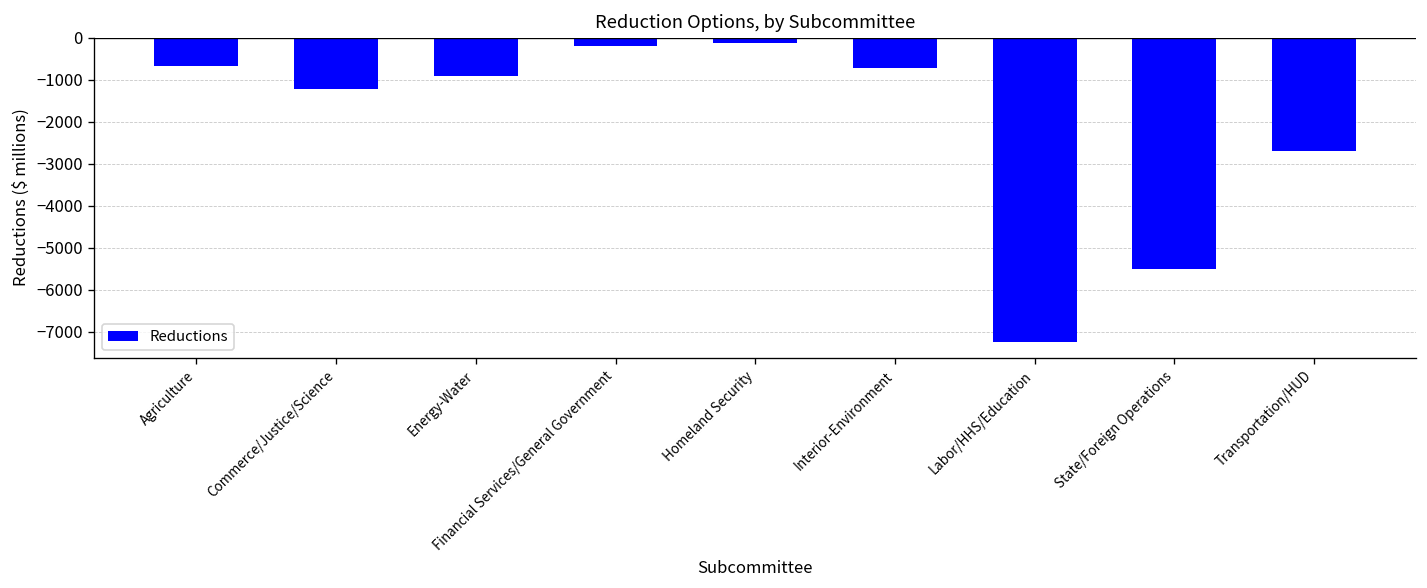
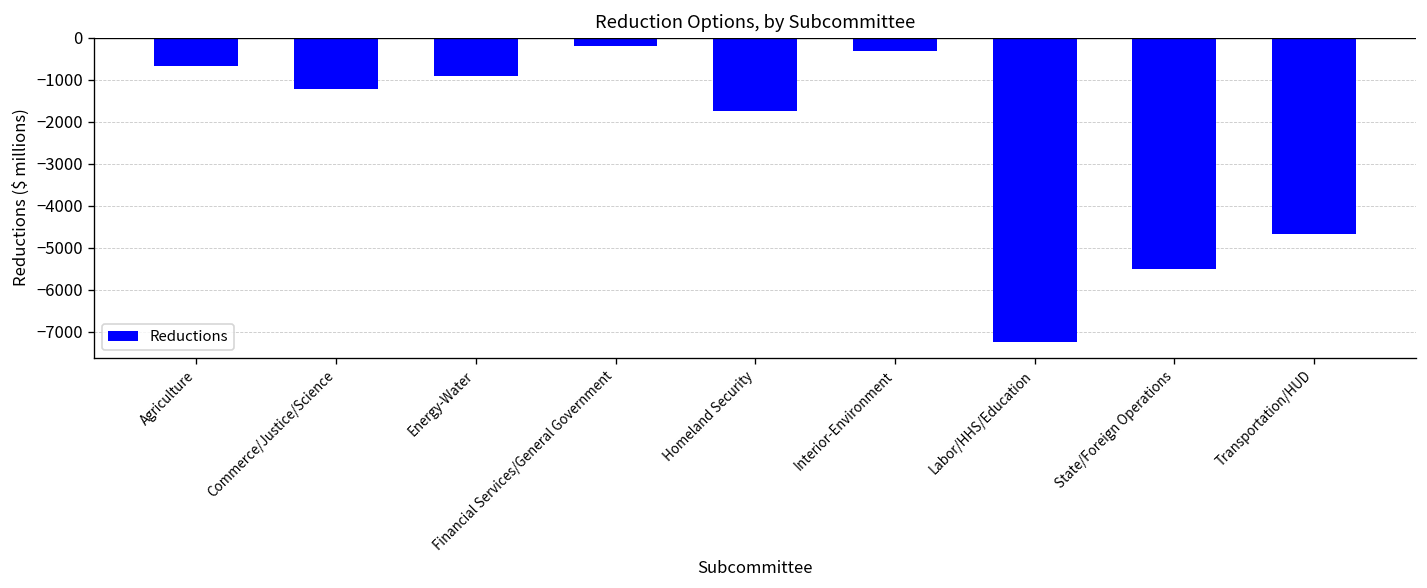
  {
    "Agriculture": -700,
    "Commerce/Justice/Science": -1200,
    "Energy-Water": -900,
    "Financial Services/General Government": -200,
-   "Homeland Security": -100,
-   "Interior-Environment": -700,
+   "Homeland Security": -1800,
+   "Interior-Environment": -300,
    "Labor/HHS/Education": -7300,
    "State/Foreign Operations": -5500,
-   "Transportation/HUD": -2700
+   "Transportation/HUD": -4700
  }
